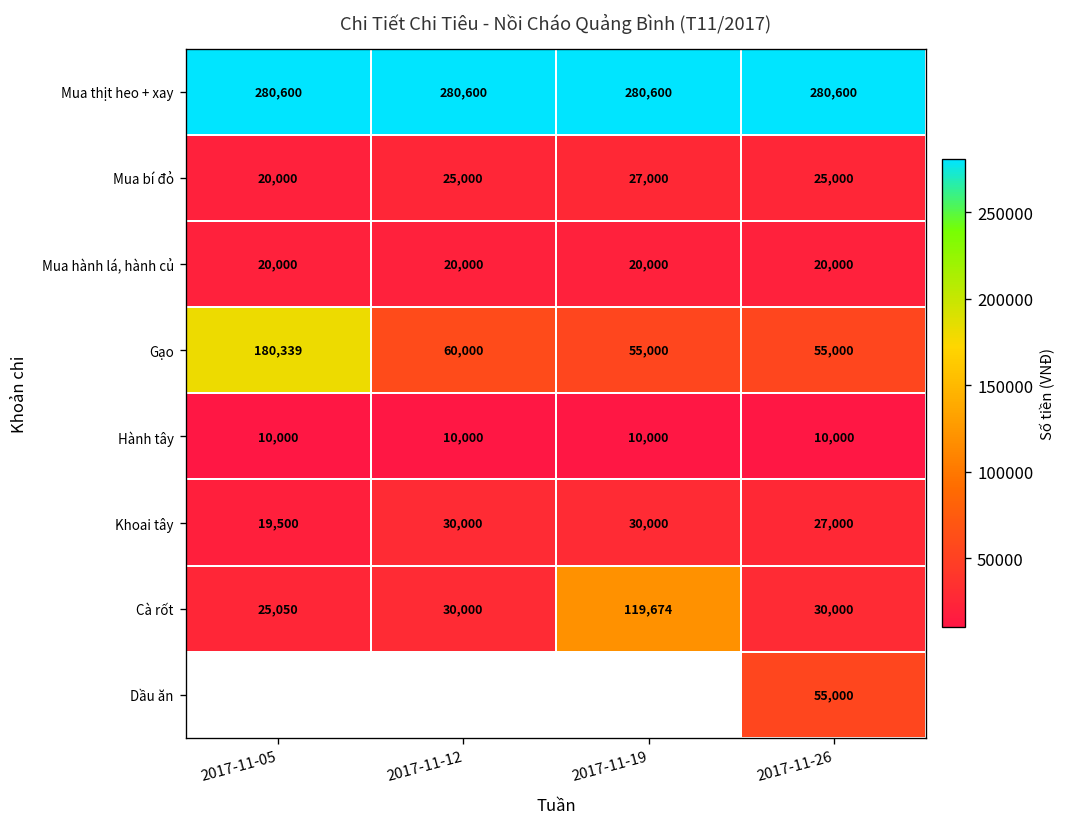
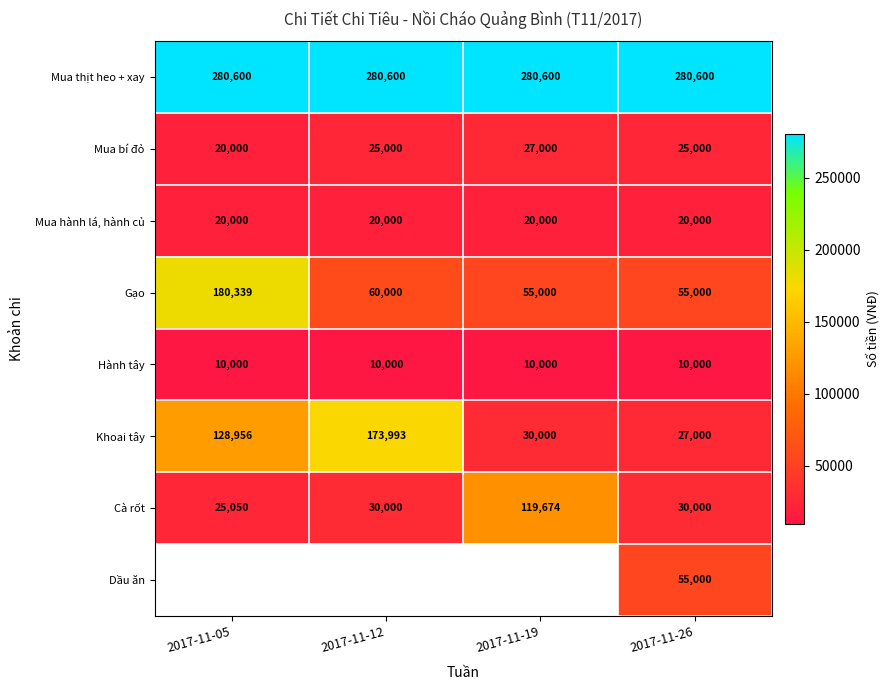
  {
    "Mua thịt heo + xay": {
      "2017-11-05": "280,600",
      "2017-11-12": "280,600",
      "2017-11-19": "280,600",
      "2017-11-26": "280,600"
    },
    "Mua bí đỏ": {
      "2017-11-05": "20,000",
      "2017-11-12": "25,000",
      "2017-11-19": "27,000",
      "2017-11-26": "25,000"
    },
    "Mua hành lá, hành củ": {
      "2017-11-05": "20,000",
      "2017-11-12": "20,000",
      "2017-11-19": "20,000",
      "2017-11-26": "20,000"
    },
    "Gạo": {
      "2017-11-05": "180,339",
      "2017-11-12": "60,000",
      "2017-11-19": "55,000",
      "2017-11-26": "55,000"
    },
    "Hành tây": {
      "2017-11-05": "10,000",
      "2017-11-12": "10,000",
      "2017-11-19": "10,000",
      "2017-11-26": "10,000"
    },
    "Khoai tây": {
-     "2017-11-05": "19,500",
-     "2017-11-12": "30,000",
+     "2017-11-05": "128,956",
+     "2017-11-12": "173,993",
      "2017-11-19": "30,000",
      "2017-11-26": "27,000"
    },
    "Cà rốt": {
      "2017-11-05": "25,050",
      "2017-11-12": "30,000",
      "2017-11-19": "119,674",
      "2017-11-26": "30,000"
    },
    "Dầu ăn": {
      "2017-11-26": "55,000"
    }
  }
